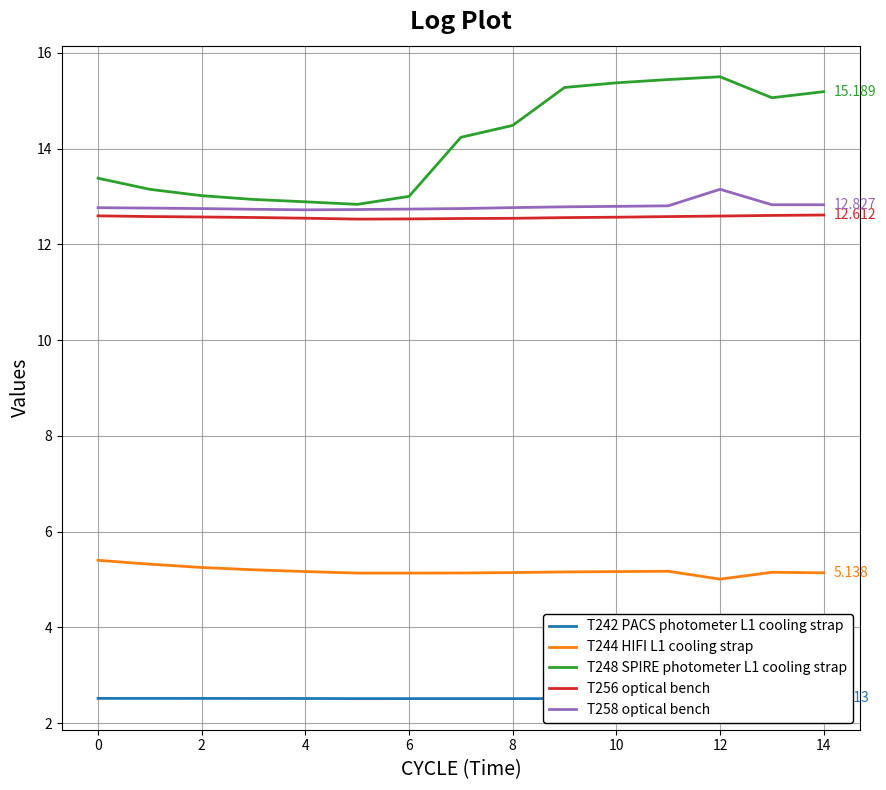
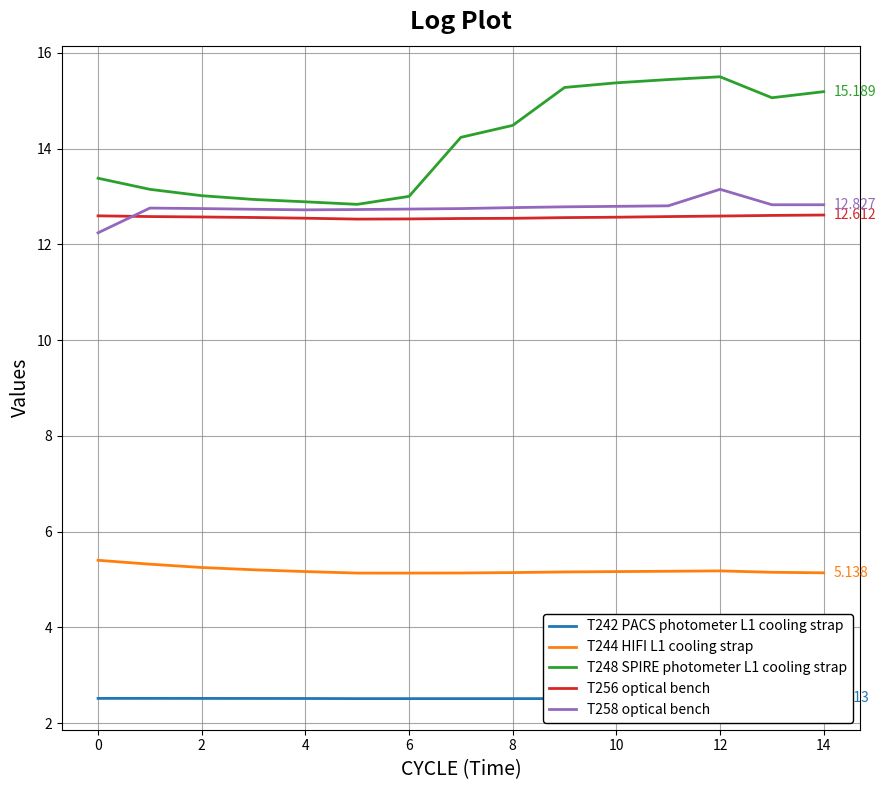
  {
    "T242 PACS photometer L1 cooling strap": {
      "0": 2.5,
      "2": 2.5,
      "4": 2.5,
      "6": 2.5,
      "8": 2.5
    },
    "T244 HIFI L1 cooling strap": {
      "0": 5.4,
      "2": 5.2,
      "4": 5.2,
      "6": 5.1,
      "8": 5.1,
      "10": 5.2,
-     "12": 5.0
+     "12": 5.2
    },
    "T248 SPIRE photometer L1 cooling strap": {
      "14": 15.189
    },
    "T256 optical bench": {
      "0": 12.6,
      "2": 12.6,
      "4": 12.5,
      "6": 12.5,
      "8": 12.5,
      "10": 12.6,
      "12": 12.6
    },
    "T258 optical bench": {
-     "0": 12.8,
+     "0": 12.2,
      "2": 12.7,
      "4": 12.7,
      "6": 12.7,
      "8": 12.8,
      "10": 12.8,
      "12": 13.1
    }
  }
